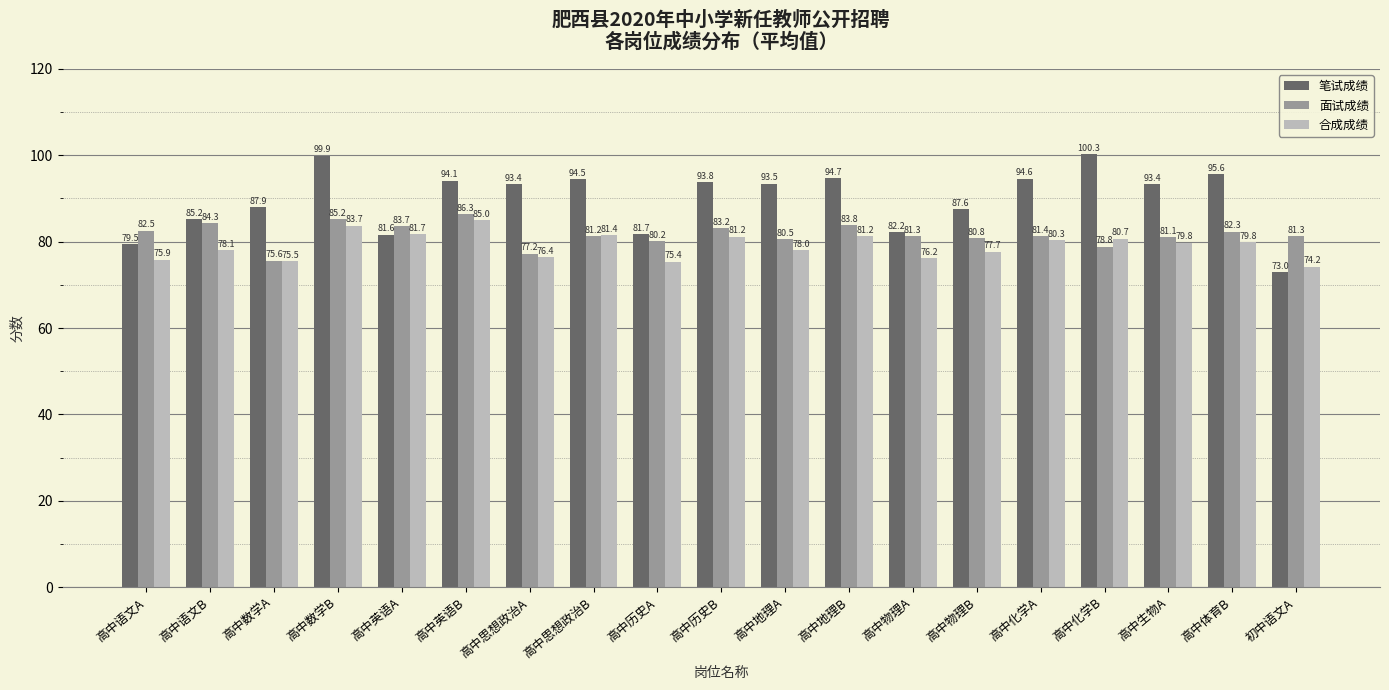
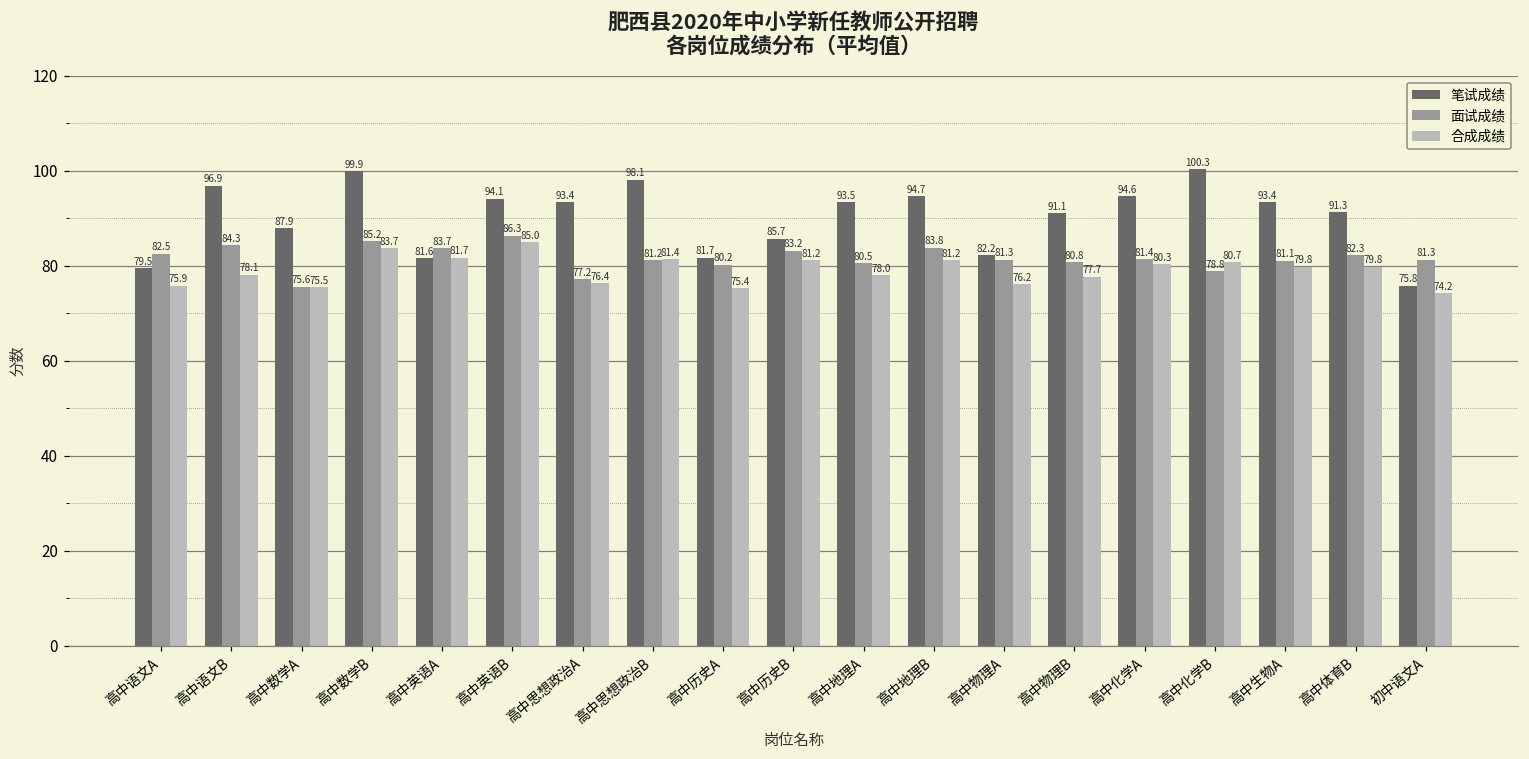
  {
    "笔试成绩": {
      "高中语文A": 79.5,
-     "高中语文B": 85.2,
+     "高中语文B": 96.9,
      "高中数学A": 87.9,
      "高中数学B": 99.9,
      "高中英语A": 81.6,
      "高中英语B": 94.1,
      "高中思想政治A": 93.4,
-     "高中思想政治B": 94.5,
+     "高中思想政治B": 98.1,
      "高中历史A": 81.7,
-     "高中历史B": 93.8,
+     "高中历史B": 85.7,
      "高中地理A": 93.5,
      "高中地理B": 94.7,
      "高中物理A": 82.2,
-     "高中物理B": 87.6,
+     "高中物理B": 91.1,
      "高中化学A": 94.6,
      "高中化学B": 100.3,
      "高中生物A": 93.4,
-     "高中体育B": 95.6,
-     "初中语文A": 73.0
+     "高中体育B": 91.3,
+     "初中语文A": 75.8
    }
  }
